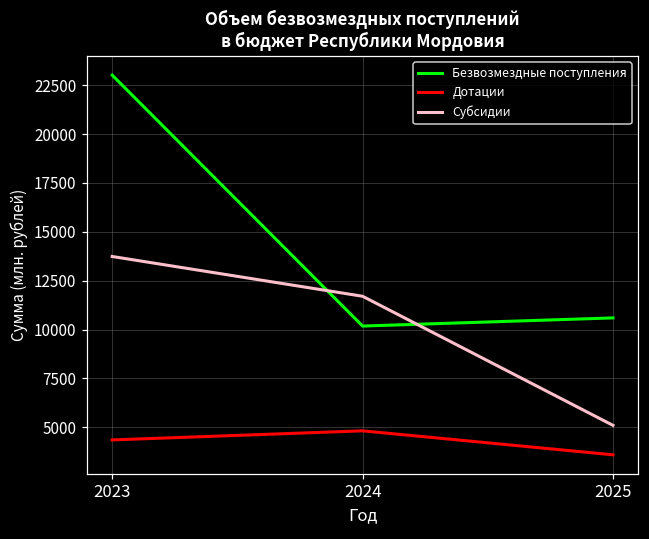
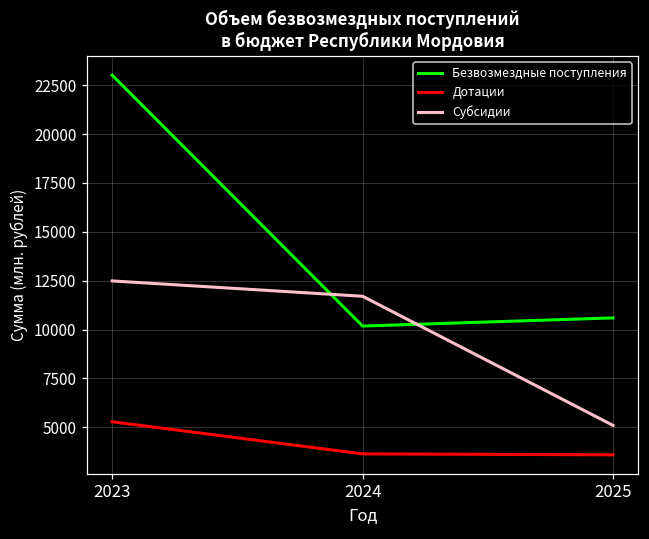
  {
    "Безвозмездные поступления": {
      "2023": 23000,
      "2024": 10200,
      "2025": 10600
    },
    "Дотации": {
-     "2023": 4400,
-     "2024": 4800,
+     "2023": 5300,
+     "2024": 3600,
      "2025": 3600
    },
    "Субсидии": {
-     "2023": 13700,
+     "2023": 12500,
      "2024": 11700,
      "2025": 5100
    }
  }
